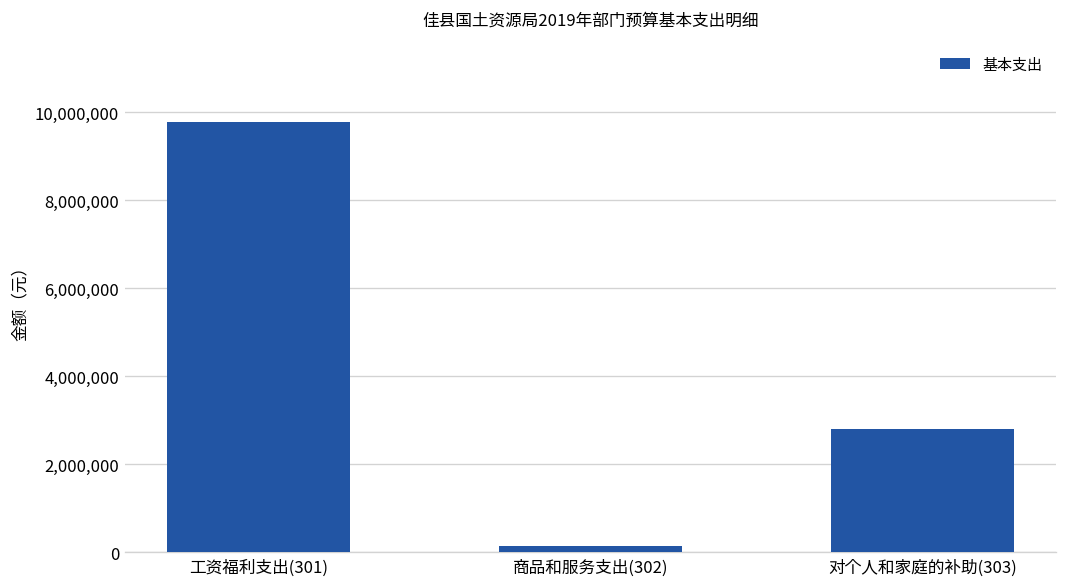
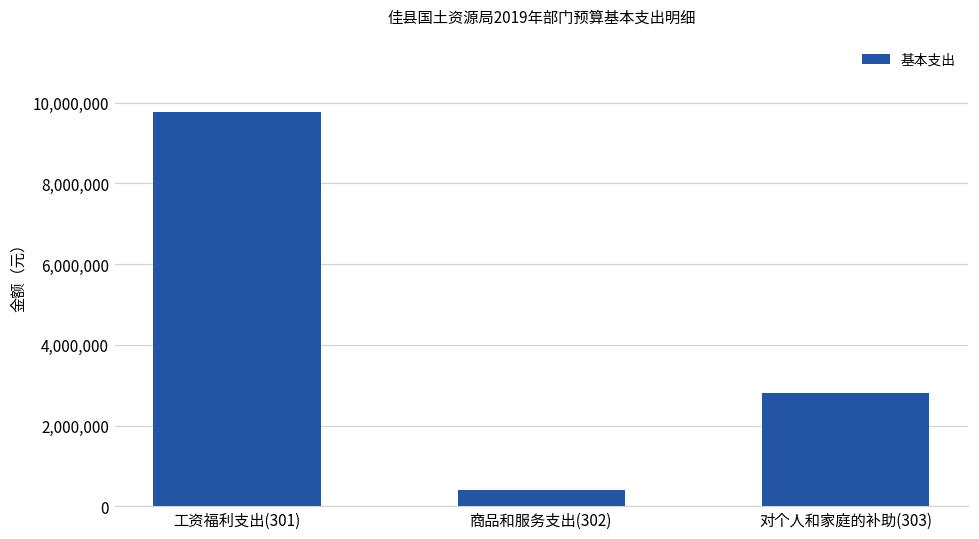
  {
    "工资福利支出(301)": "9,800,000",
-   "商品和服务支出(302)": "100,000",
+   "商品和服务支出(302)": "400,000",
    "对个人和家庭的补助(303)": "2,800,000"
  }
